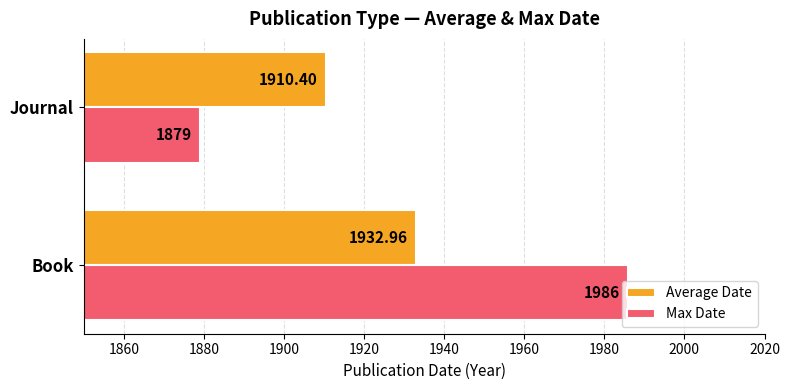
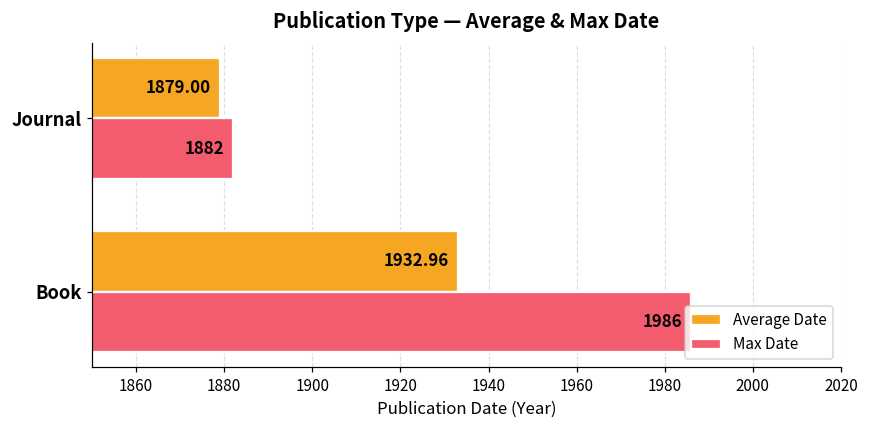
  {
    "Average Date": {
-     "Journal": 1910.40,
+     "Journal": 1879.00,
      "Book": 1932.96
    },
    "Max Date": {
-     "Journal": 1879
+     "Journal": 1882
    }
  }
